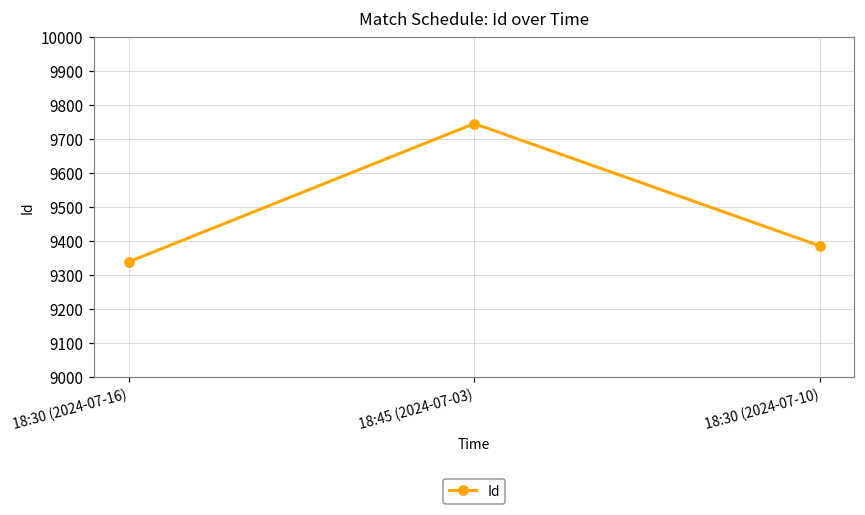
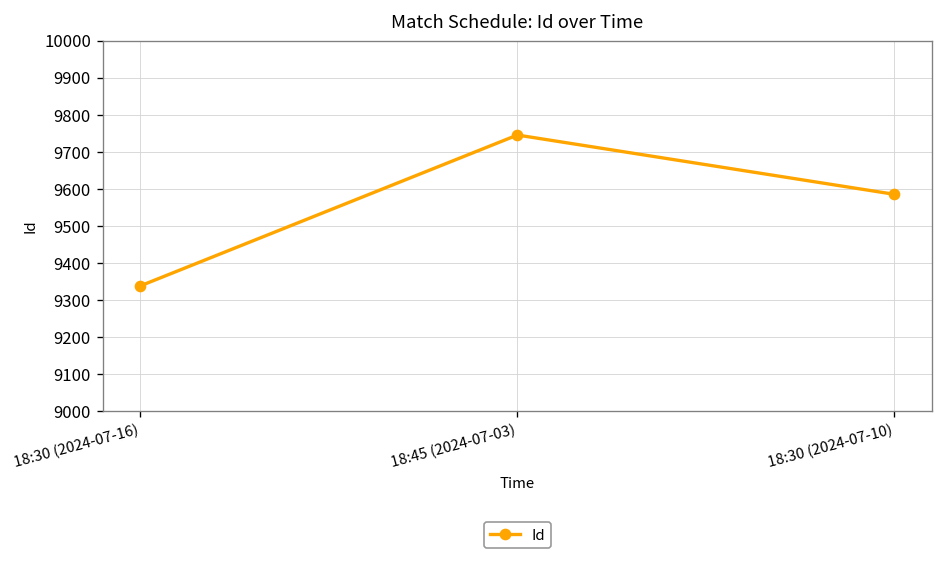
  {
    "18:30 (2024-07-16)": 9340,
    "18:45 (2024-07-03)": 9750,
-   "18:30 (2024-07-10)": 9390
+   "18:30 (2024-07-10)": 9590
  }
